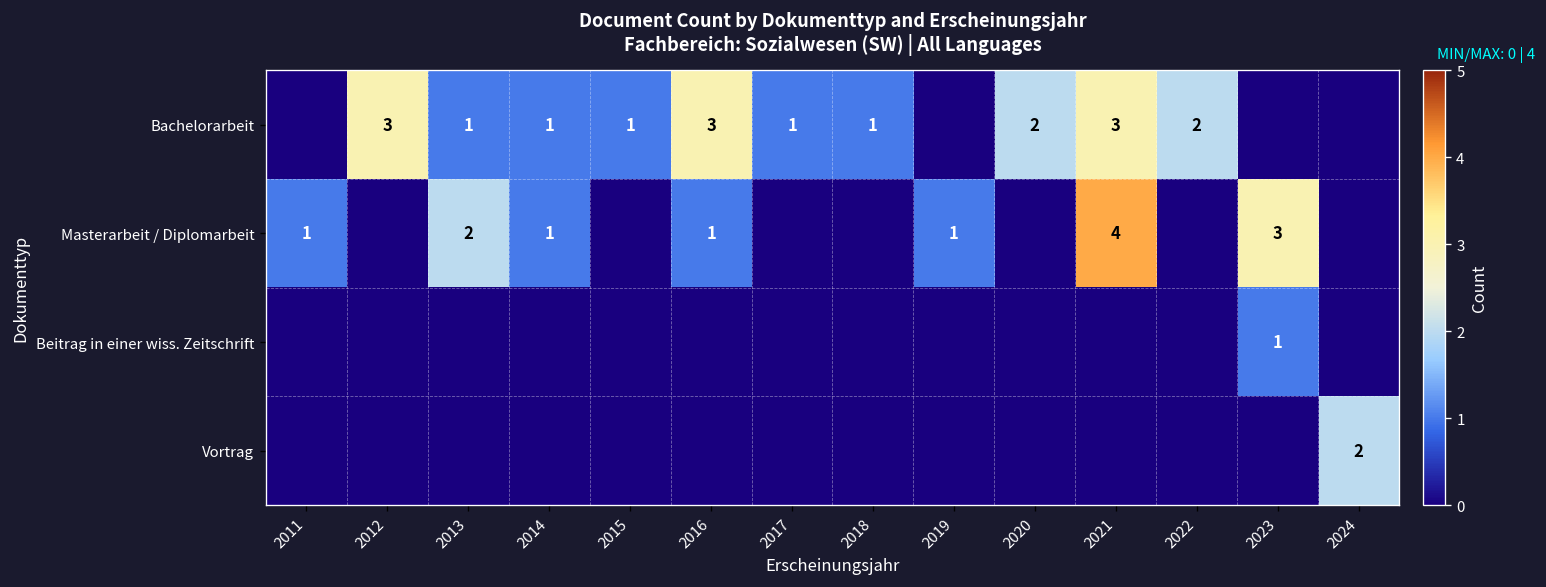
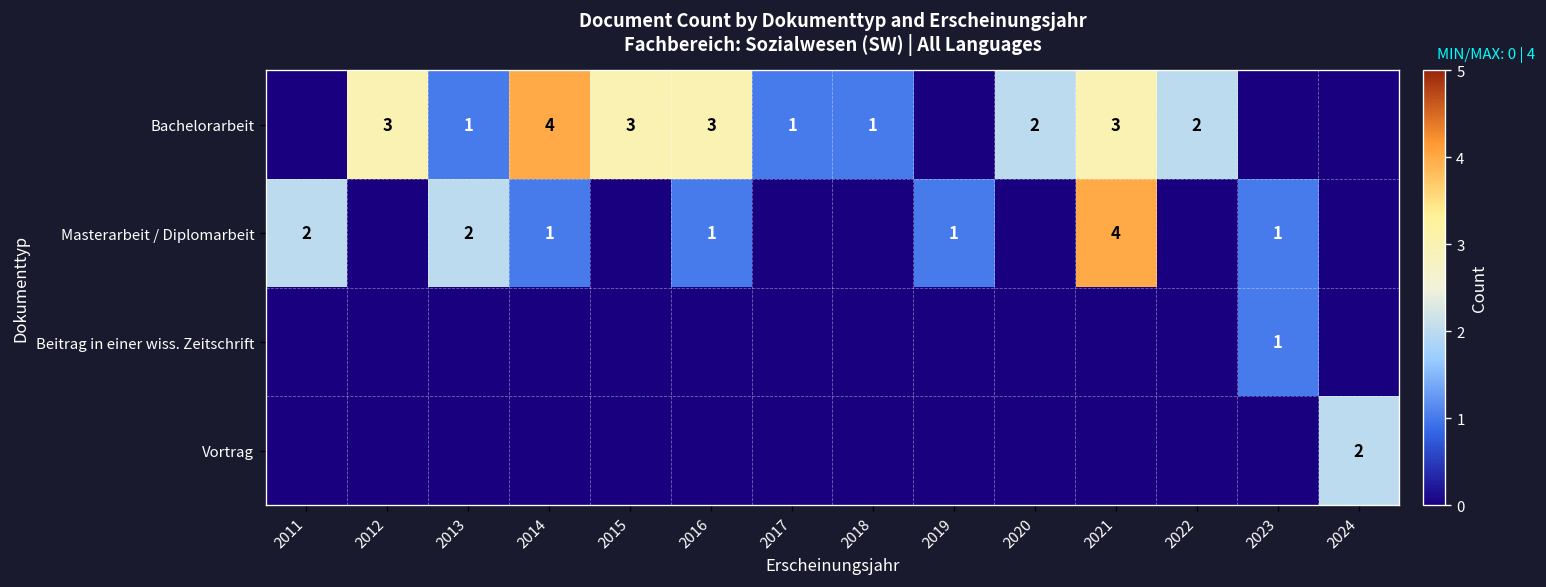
  {
    "Bachelorarbeit": {
      "2012": 3,
      "2013": 1,
-     "2014": 1,
-     "2015": 1,
+     "2014": 4,
+     "2015": 3,
      "2016": 3,
      "2017": 1,
      "2018": 1,
      "2020": 2,
      "2021": 3,
      "2022": 2
    },
    "Masterarbeit / Diplomarbeit": {
-     "2011": 1,
+     "2011": 2,
      "2013": 2,
      "2014": 1,
      "2016": 1,
      "2019": 1,
      "2021": 4,
-     "2023": 3
+     "2023": 1
    },
    "Beitrag in einer wiss. Zeitschrift": {
      "2023": 1
    },
    "Vortrag": {
      "2024": 2
    }
  }
